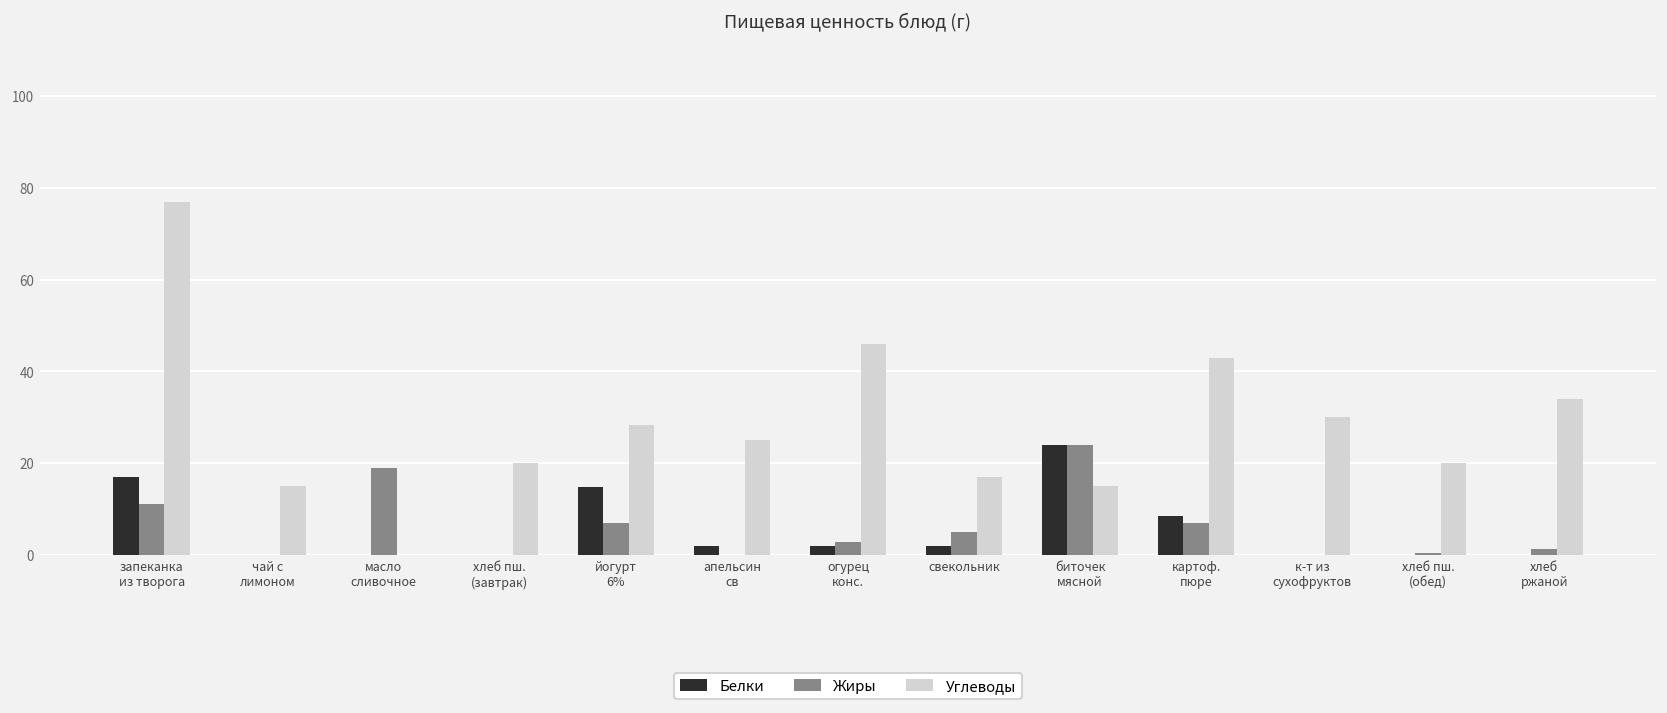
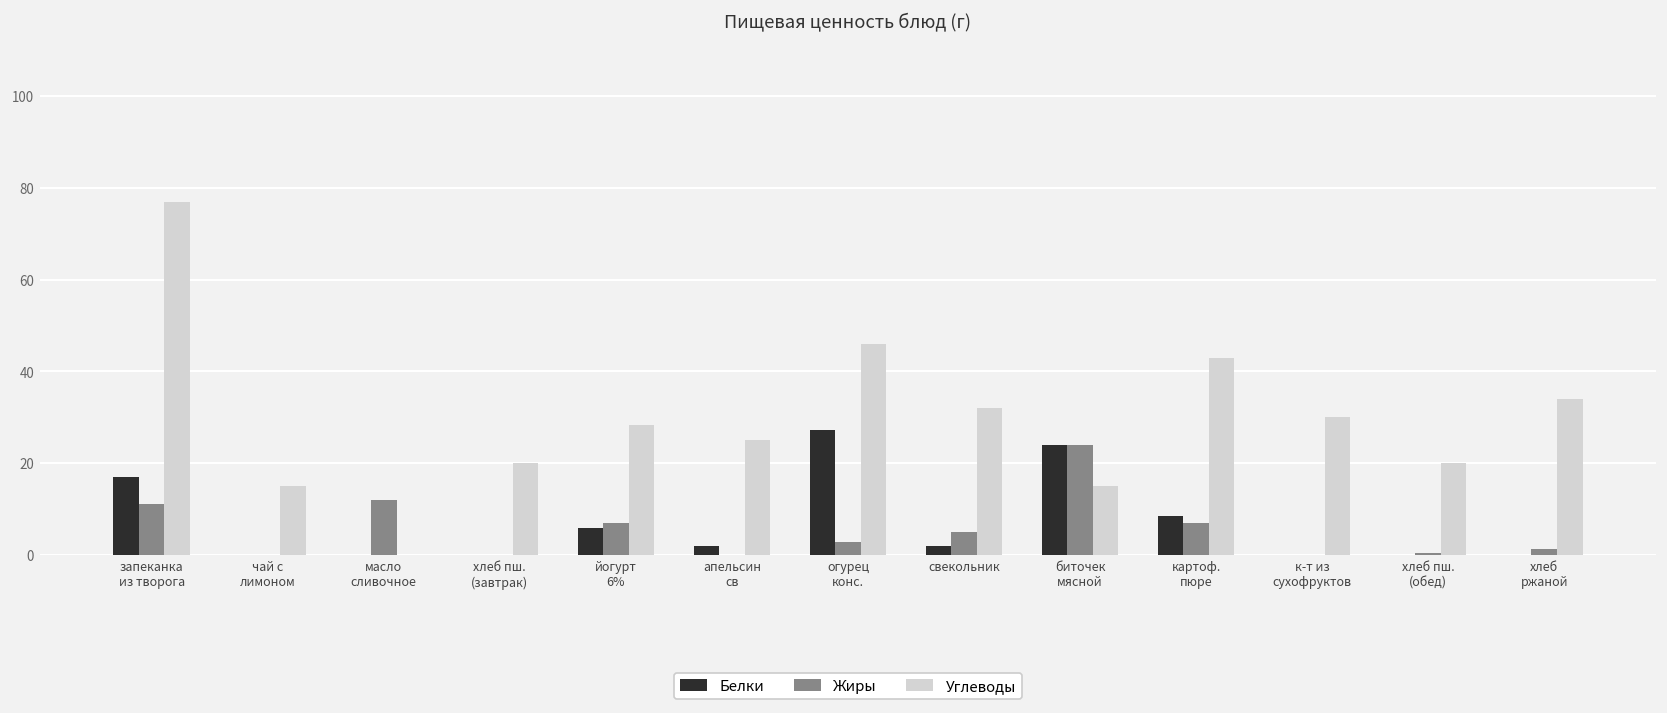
  {
    "Белки": {
      "запеканка из творога": 17,
      "чай с лимоном": 0,
      "масло сливочное": 0,
      "хлеб пш. (завтрак)": 0,
-     "йогурт 6%": 15,
+     "йогурт 6%": 6,
      "апельсин св": 2,
-     "огурец конс.": 2,
+     "огурец конс.": 27,
      "свекольник": 2,
      "биточек мясной": 24,
      "картоф. пюре": 9,
      "к-т из сухофруктов": 0,
      "хлеб пш. (обед)": 0,
      "хлеб ржаной": 0
    },
    "Жиры": {
      "запеканка из творога": 11,
      "чай с лимоном": 0,
-     "масло сливочное": 19,
+     "масло сливочное": 12,
      "хлеб пш. (завтрак)": 0,
      "йогурт 6%": 7,
      "апельсин св": 0,
      "огурец конс.": 3,
      "свекольник": 5,
      "биточек мясной": 24,
      "картоф. пюре": 7,
      "к-т из сухофруктов": 0,
      "хлеб ржаной": 1
    },
    "Углеводы": {
      "запеканка из творога": 77,
      "чай с лимоном": 15,
      "масло сливочное": 0,
      "хлеб пш. (завтрак)": 20,
      "йогурт 6%": 28,
      "апельсин св": 25,
      "огурец конс.": 46,
-     "свекольник": 17,
+     "свекольник": 32,
      "биточек мясной": 15,
      "картоф. пюре": 43,
      "к-т из сухофруктов": 30,
      "хлеб пш. (обед)": 20,
      "хлеб ржаной": 34
    }
  }
